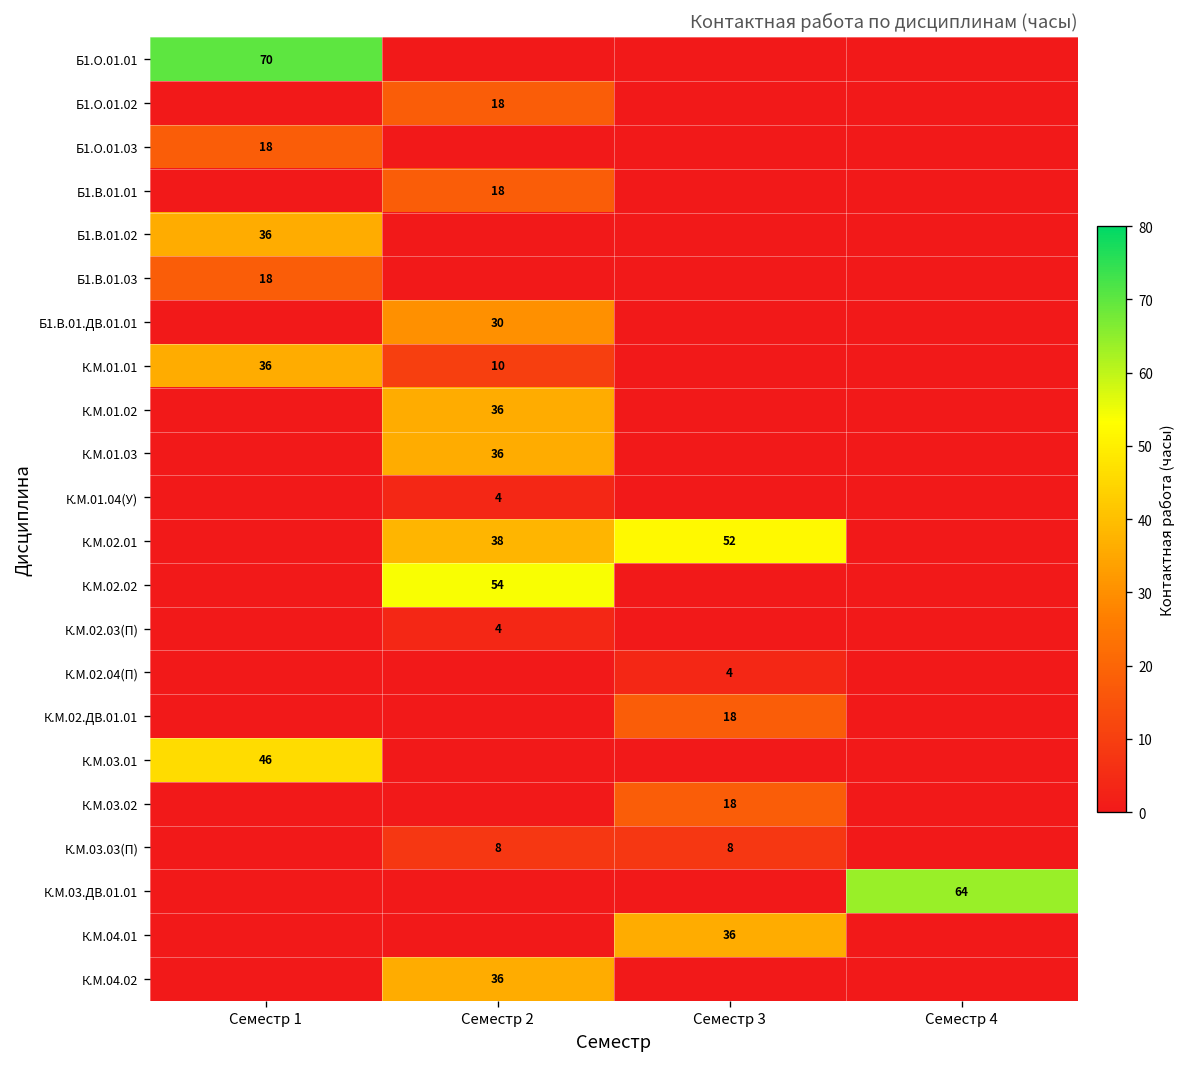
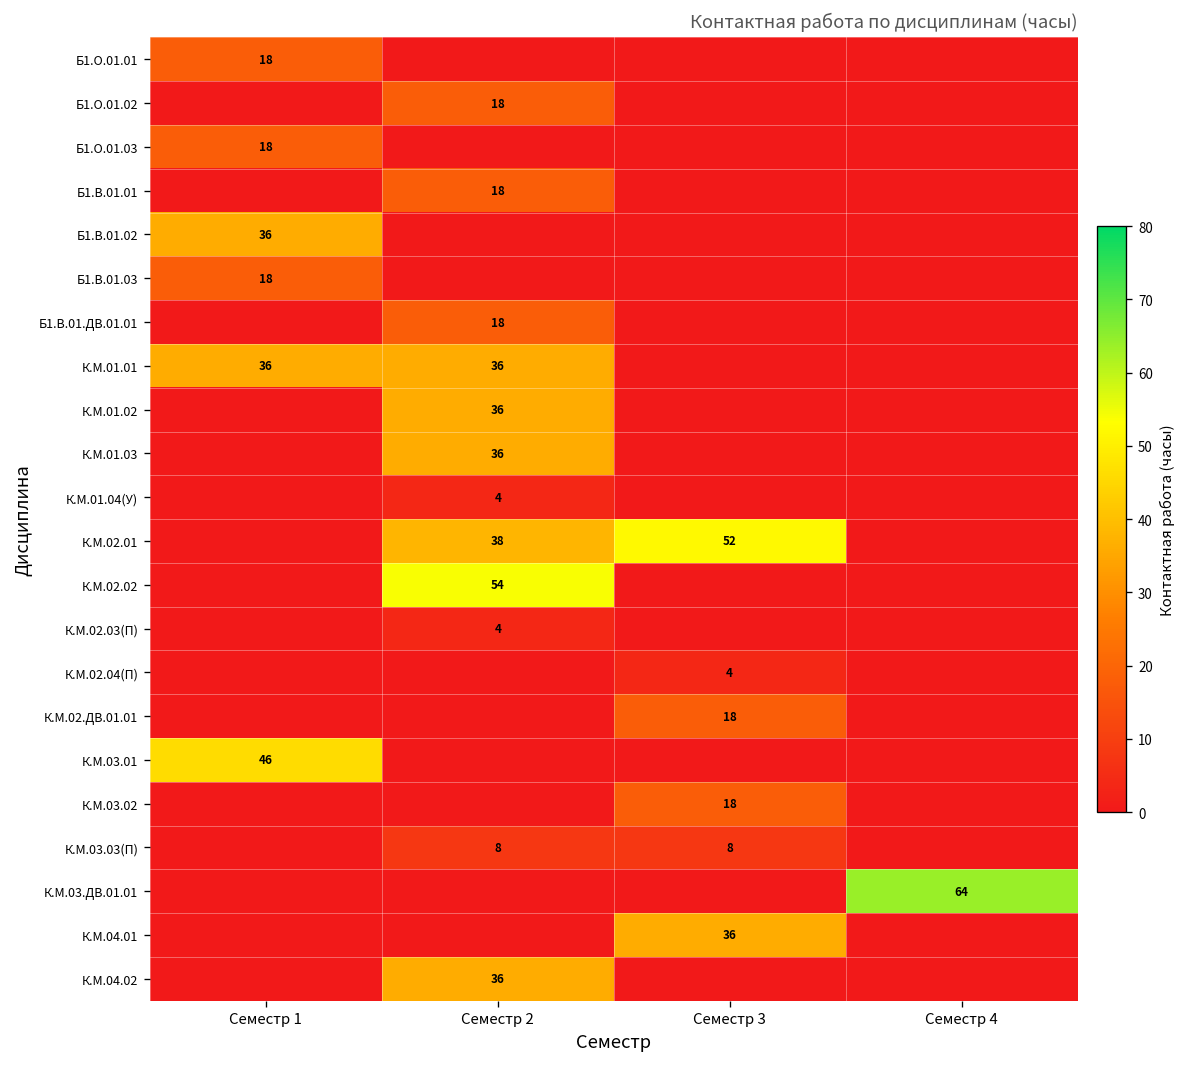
  {
    "Б1.О.01.01": {
-     "Семестр 1": 70
+     "Семестр 1": 18
    },
    "Б1.О.01.02": {
      "Семестр 2": 18
    },
    "Б1.О.01.03": {
      "Семестр 1": 18
    },
    "Б1.В.01.01": {
      "Семестр 2": 18
    },
    "Б1.В.01.02": {
      "Семестр 1": 36
    },
    "Б1.В.01.03": {
      "Семестр 1": 18
    },
    "Б1.В.01.ДВ.01.01": {
-     "Семестр 2": 30
+     "Семестр 2": 18
    },
    "К.М.01.01": {
      "Семестр 1": 36,
-     "Семестр 2": 10
+     "Семестр 2": 36
    },
    "К.М.01.02": {
      "Семестр 2": 36
    },
    "К.М.01.03": {
      "Семестр 2": 36
    },
    "К.М.01.04(У)": {
      "Семестр 2": 4
    },
    "К.М.02.01": {
      "Семестр 2": 38,
      "Семестр 3": 52
    },
    "К.М.02.02": {
      "Семестр 2": 54
    },
    "К.М.02.03(П)": {
      "Семестр 2": 4
    },
    "К.М.02.04(П)": {
      "Семестр 3": 4
    },
    "К.М.02.ДВ.01.01": {
      "Семестр 3": 18
    },
    "К.М.03.01": {
      "Семестр 1": 46
    },
    "К.М.03.02": {
      "Семестр 3": 18
    },
    "К.М.03.03(П)": {
      "Семестр 2": 8,
      "Семестр 3": 8
    },
    "К.М.03.ДВ.01.01": {
      "Семестр 4": 64
    },
    "К.М.04.01": {
      "Семестр 3": 36
    },
    "К.М.04.02": {
      "Семестр 2": 36
    }
  }
